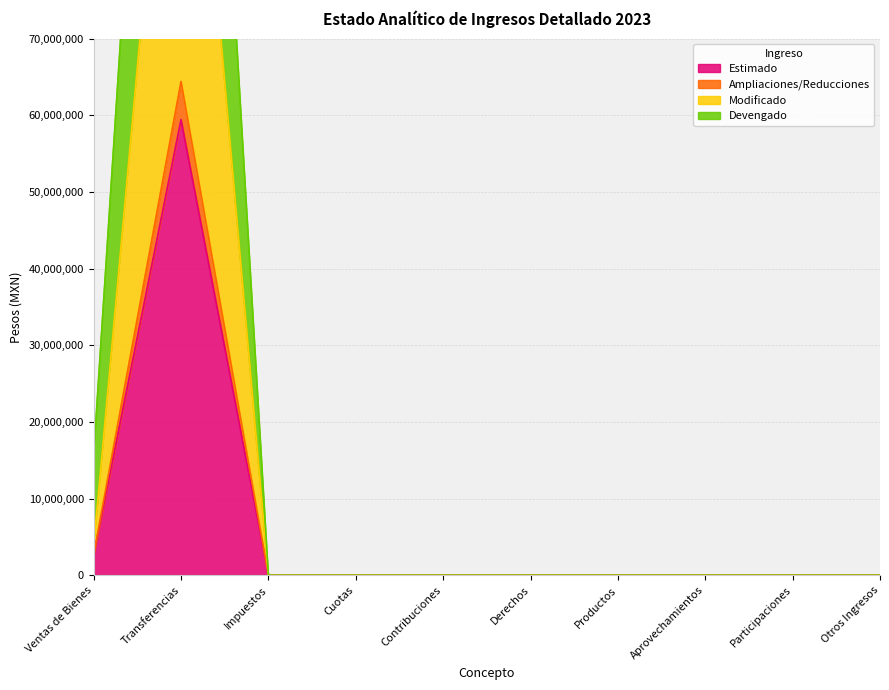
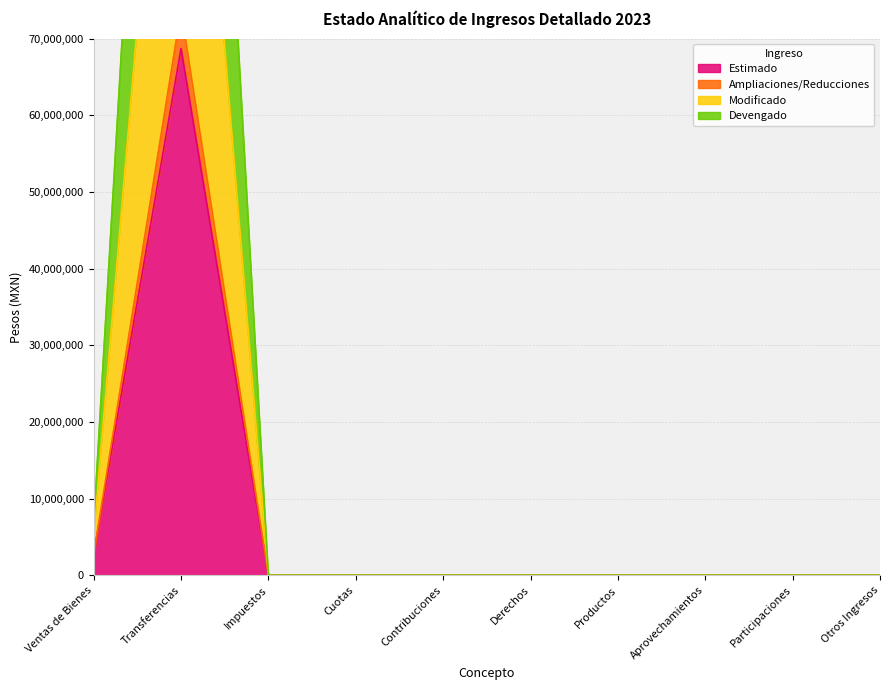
  {
    "Estimado": {
-     "Transferencias": "59,000,000"
+     "Transferencias": "69,000,000"
    },
    "Modificado": {
-     "Ventas de Bienes": "1,000,000"
+     "Ventas de Bienes": "3,000,000"
    },
    "Devengado": {
-     "Ventas de Bienes": "12,000,000"
+     "Ventas de Bienes": "1,000,000"
    }
  }
